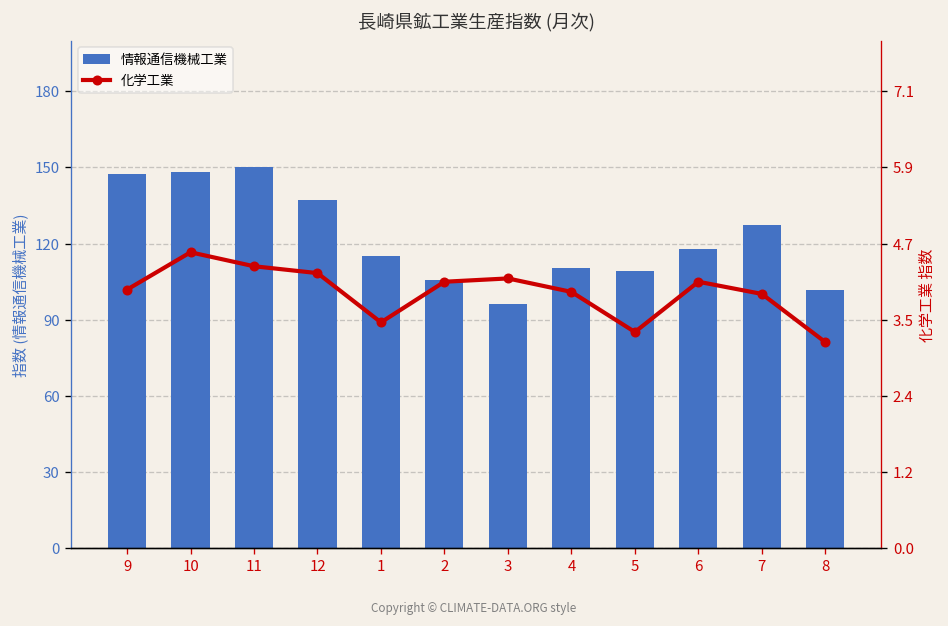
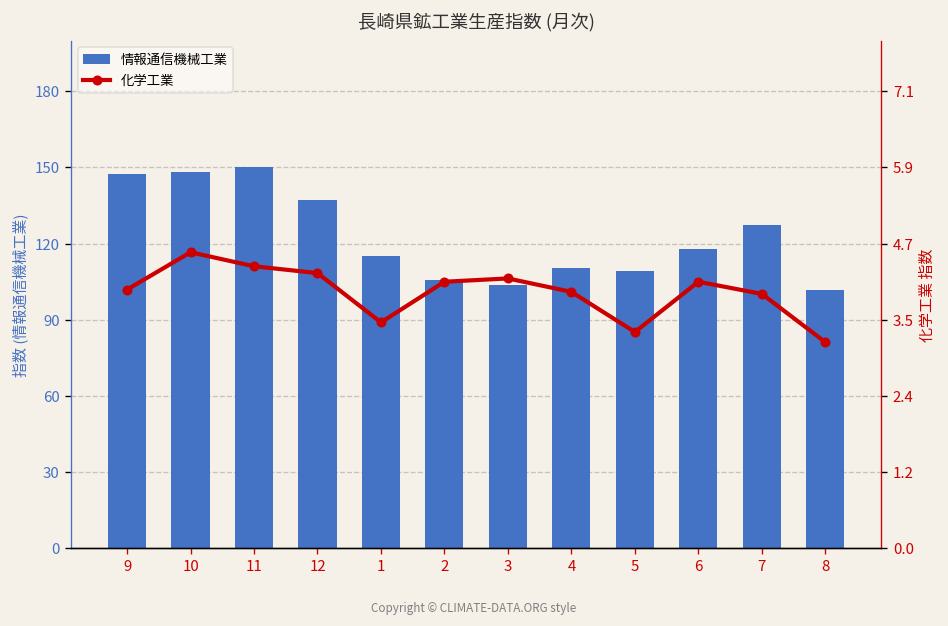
  {
    "情報通信機械工業": {
      "9": 147,
      "10": 148,
      "11": 150,
      "12": 137,
      "1": 115,
      "2": 106,
-     "3": 96,
+     "3": 104,
      "4": 111,
      "5": 109,
      "6": 118,
      "7": 127,
      "8": 102
    },
    "化学工業": {
      "9": 4.0,
      "10": 4.6,
      "11": 4.4,
      "12": 4.3,
      "1": 3.5,
      "2": 4.1,
      "3": 4.2,
      "4": 4.0,
      "5": 3.4,
      "6": 4.1,
      "7": 4.0,
      "8": 3.2
    }
  }
